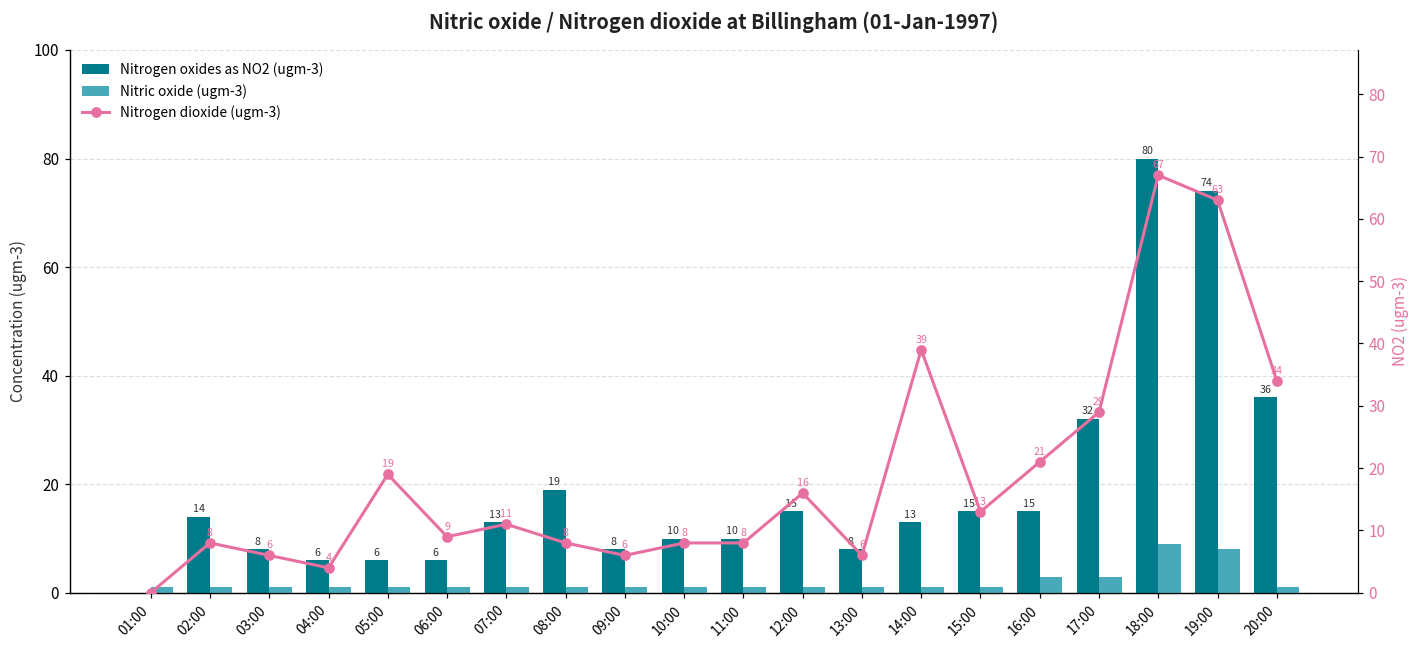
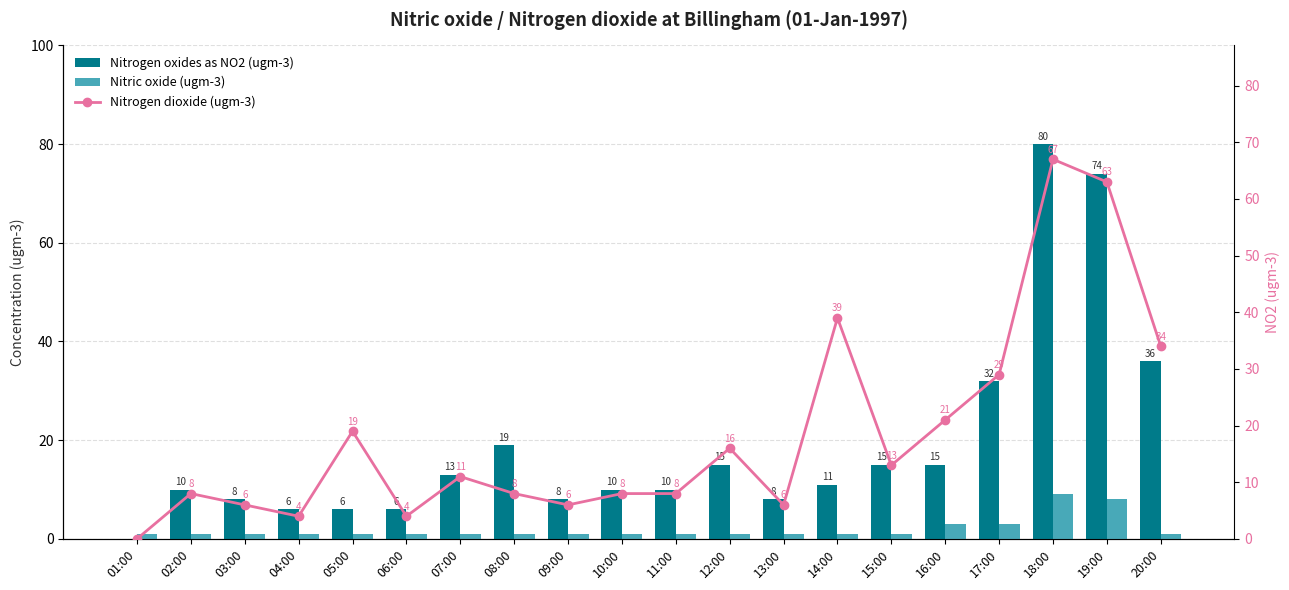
  {
    "Nitrogen oxides as NO2 (ugm-3)": {
-     "02:00": 14,
+     "02:00": 10,
      "03:00": 8,
      "04:00": 6,
      "05:00": 6,
      "06:00": 6,
      "07:00": 13,
      "08:00": 19,
      "09:00": 8,
      "10:00": 10,
      "11:00": 10,
      "12:00": 15,
      "13:00": 8,
-     "14:00": 13,
+     "14:00": 11,
      "15:00": 15,
      "16:00": 15,
      "17:00": 32,
      "18:00": 80,
      "19:00": 74,
      "20:00": 36
    },
    "Nitrogen dioxide (ugm-3)": {
      "02:00": 8,
      "03:00": 6,
      "04:00": 4,
      "05:00": 19,
-     "06:00": 9,
+     "06:00": 4,
      "07:00": 11,
      "08:00": 8,
      "09:00": 6,
      "10:00": 8,
      "11:00": 8,
      "12:00": 16,
      "13:00": 6,
      "14:00": 39,
      "15:00": 13,
      "16:00": 21,
      "17:00": 29,
      "18:00": 67,
      "19:00": 63,
      "20:00": 34
    }
  }
